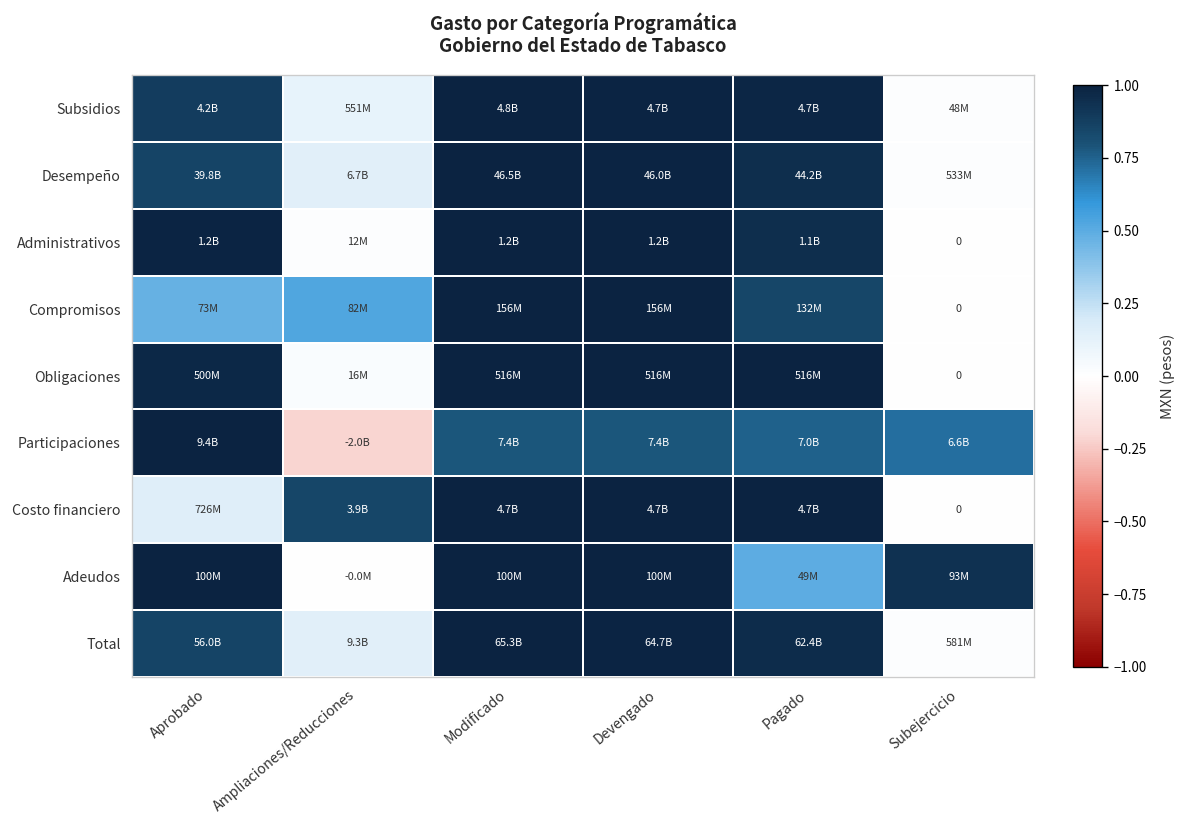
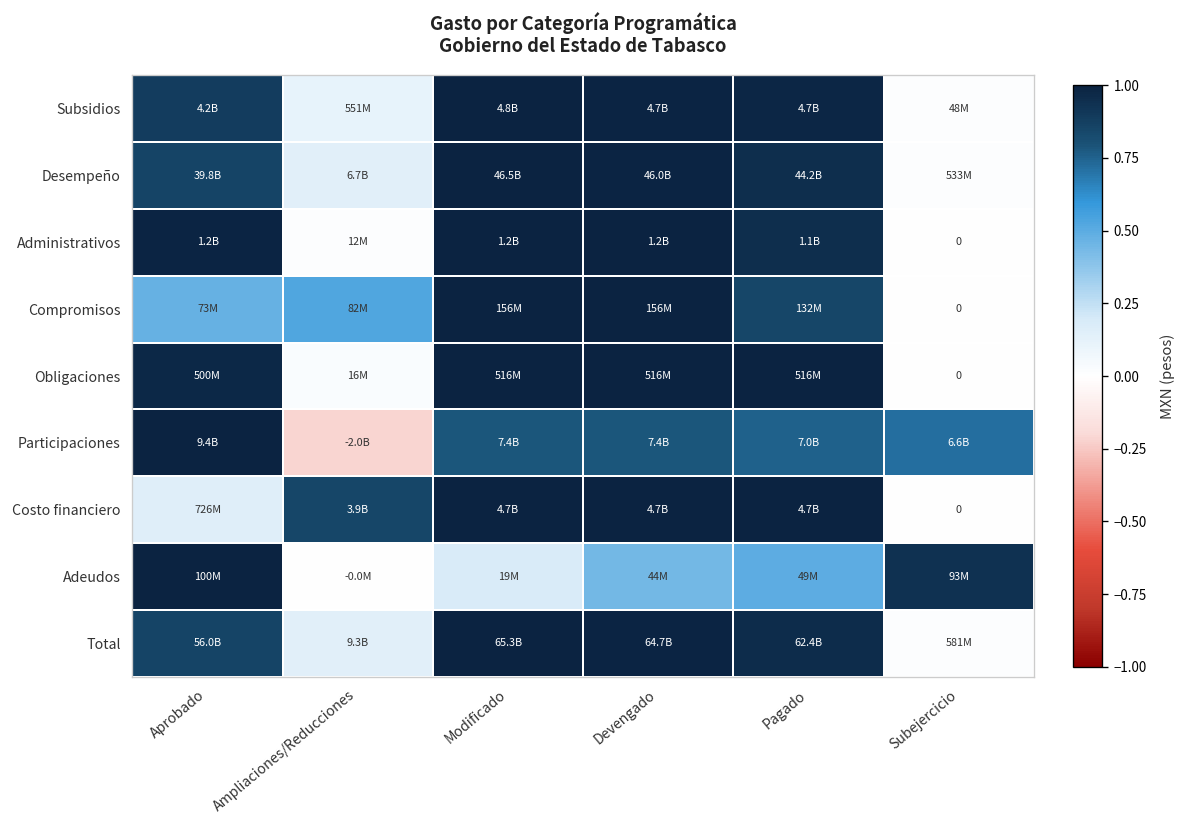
  {
    "Subsidios": {
      "Aprobado": "4.2B",
      "Ampliaciones/Reducciones": "551M",
      "Modificado": "4.8B",
      "Devengado": "4.7B",
      "Pagado": "4.7B",
      "Subejercicio": "48M"
    },
    "Desempeño": {
      "Aprobado": "39.8B",
      "Ampliaciones/Reducciones": "6.7B",
      "Modificado": "46.5B",
      "Devengado": "46.0B",
      "Pagado": "44.2B",
      "Subejercicio": "533M"
    },
    "Administrativos": {
      "Aprobado": "1.2B",
      "Ampliaciones/Reducciones": "12M",
      "Modificado": "1.2B",
      "Devengado": "1.2B",
      "Pagado": "1.1B",
      "Subejercicio": "0"
    },
    "Compromisos": {
      "Aprobado": "73M",
      "Ampliaciones/Reducciones": "82M",
      "Modificado": "156M",
      "Devengado": "156M",
      "Pagado": "132M",
      "Subejercicio": "0"
    },
    "Obligaciones": {
      "Aprobado": "500M",
      "Ampliaciones/Reducciones": "16M",
      "Modificado": "516M",
      "Devengado": "516M",
      "Pagado": "516M",
      "Subejercicio": "0"
    },
    "Participaciones": {
      "Aprobado": "9.4B",
      "Ampliaciones/Reducciones": "-2.0B",
      "Modificado": "7.4B",
      "Devengado": "7.4B",
      "Pagado": "7.0B",
      "Subejercicio": "6.6B"
    },
    "Costo financiero": {
      "Aprobado": "726M",
      "Ampliaciones/Reducciones": "3.9B",
      "Modificado": "4.7B",
      "Devengado": "4.7B",
      "Pagado": "4.7B",
      "Subejercicio": "0"
    },
    "Adeudos": {
      "Aprobado": "100M",
      "Ampliaciones/Reducciones": "-0.0M",
-     "Modificado": "100M",
-     "Devengado": "100M",
+     "Modificado": "19M",
+     "Devengado": "44M",
      "Pagado": "49M",
      "Subejercicio": "93M"
    },
    "Total": {
      "Aprobado": "56.0B",
      "Ampliaciones/Reducciones": "9.3B",
      "Modificado": "65.3B",
      "Devengado": "64.7B",
      "Pagado": "62.4B",
      "Subejercicio": "581M"
    }
  }
